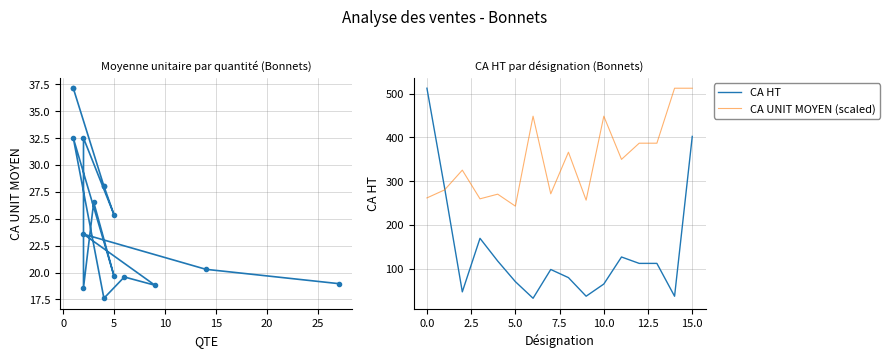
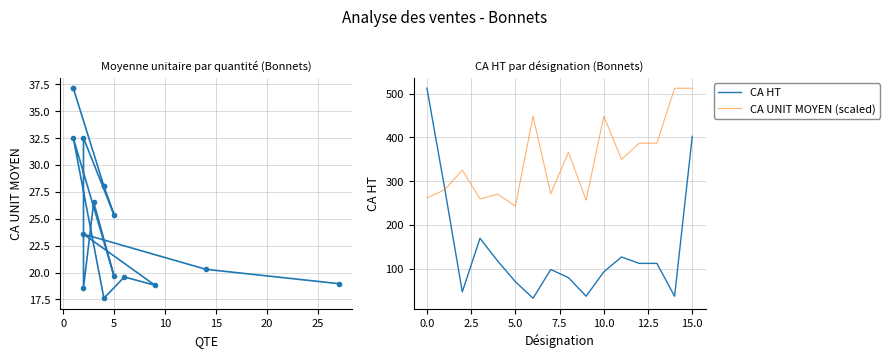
  {
    "CA HT par désignation (Bonnets)": {
      "CA HT": {
        "0.0": 510,
        "5.0": 70,
-       "10.0": 70,
+       "10.0": 90,
        "15.0": 400
      },
      "CA UNIT MOYEN (scaled)": {
        "0.0": 260,
        "5.0": 240,
        "10.0": 450,
        "15.0": 510
      }
    }
  }
